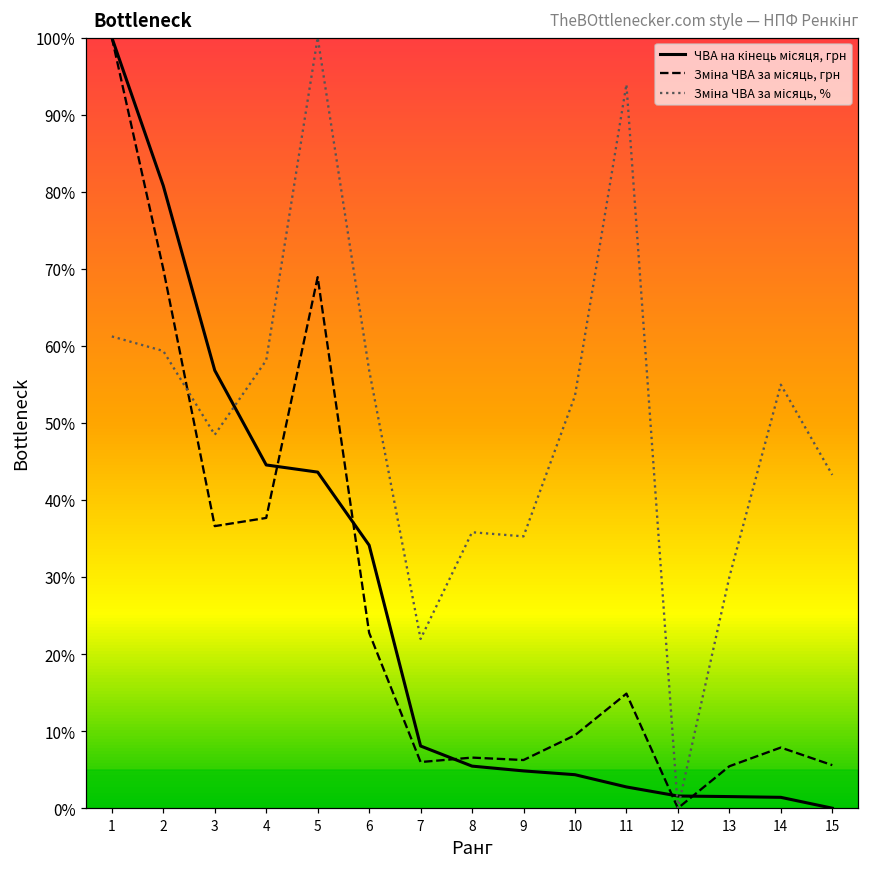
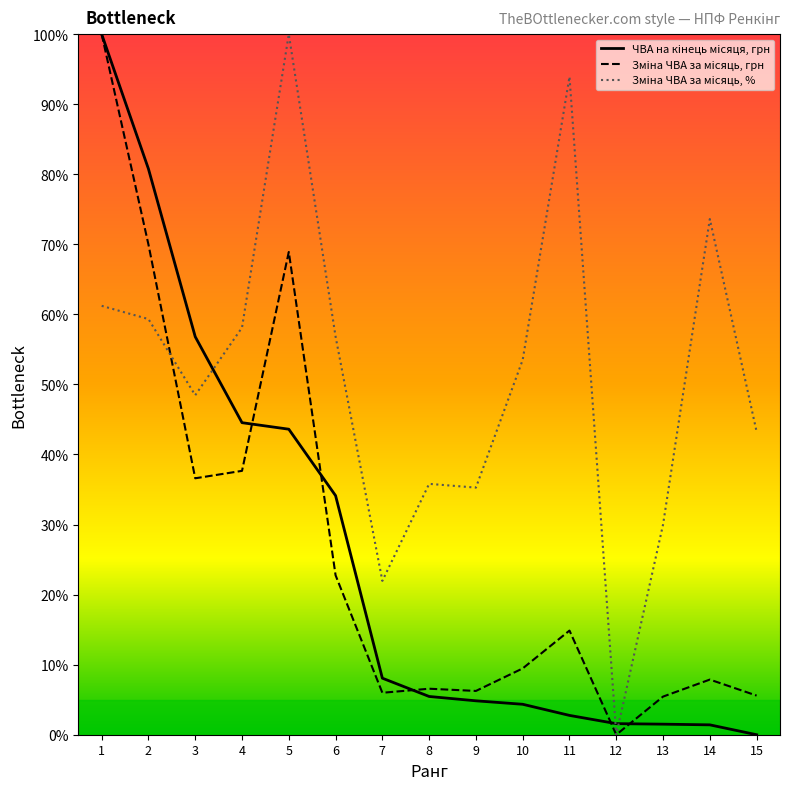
  {
    "Зміна ЧВА за місяць, %": {
      "1": "61%",
      "2": "59%",
      "3": "48%",
      "4": "58%",
      "5": "100%",
      "6": "57%",
      "7": "22%",
      "8": "36%",
      "9": "35%",
      "10": "54%",
      "11": "94%",
      "13": "30%",
-     "14": "55%",
+     "14": "74%",
      "15": "43%"
    }
  }
